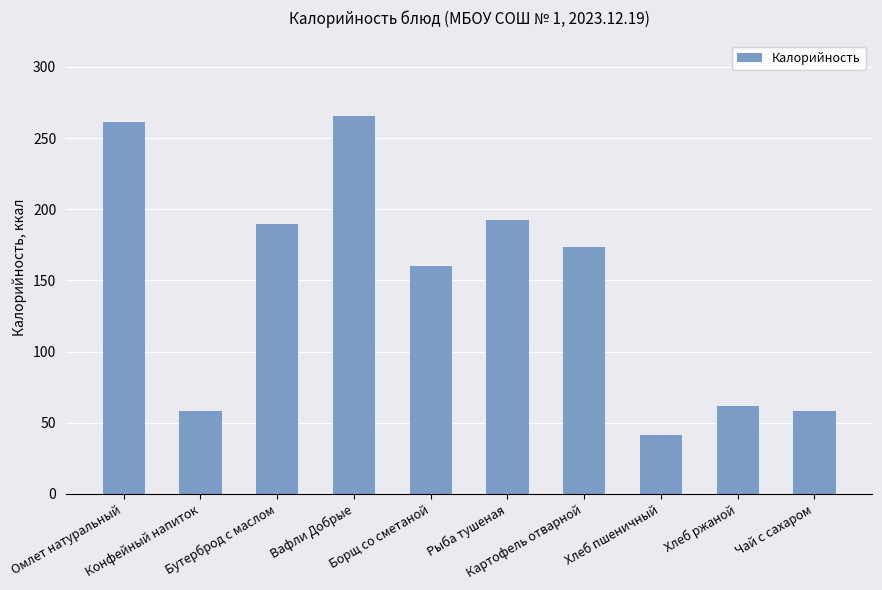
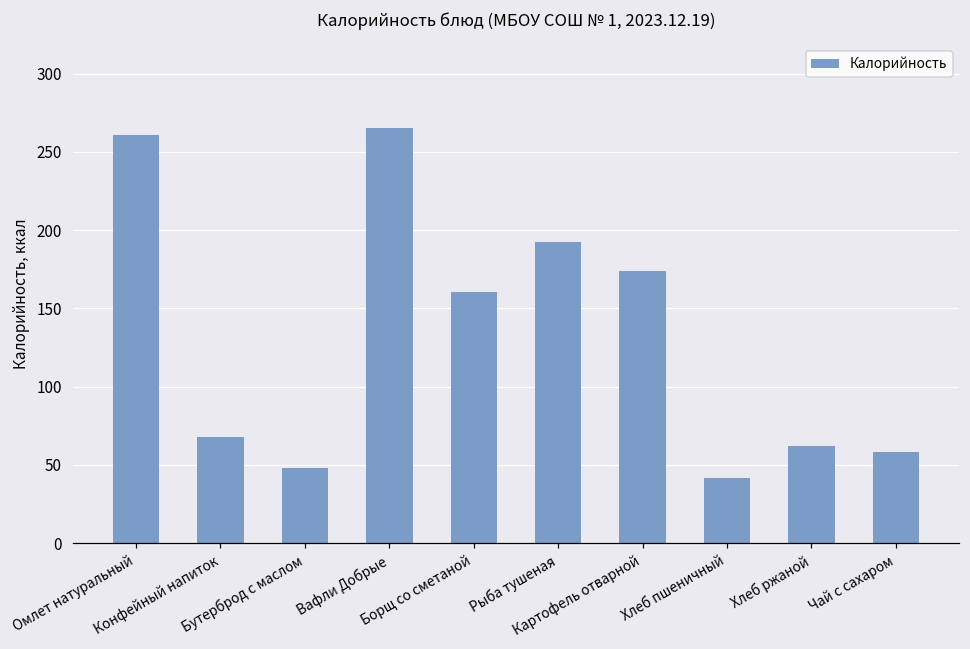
  {
    "Омлет натуральный": 261,
-   "Конфейный напиток": 58,
-   "Бутерброд с маслом": 190,
+   "Конфейный напиток": 68,
+   "Бутерброд с маслом": 48,
    "Вафли Добрые": 266,
    "Борщ со сметаной": 160,
    "Рыба тушеная": 193,
    "Картофель отварной": 174,
    "Хлеб пшеничный": 42,
    "Хлеб ржаной": 62,
    "Чай с сахаром": 58
  }
